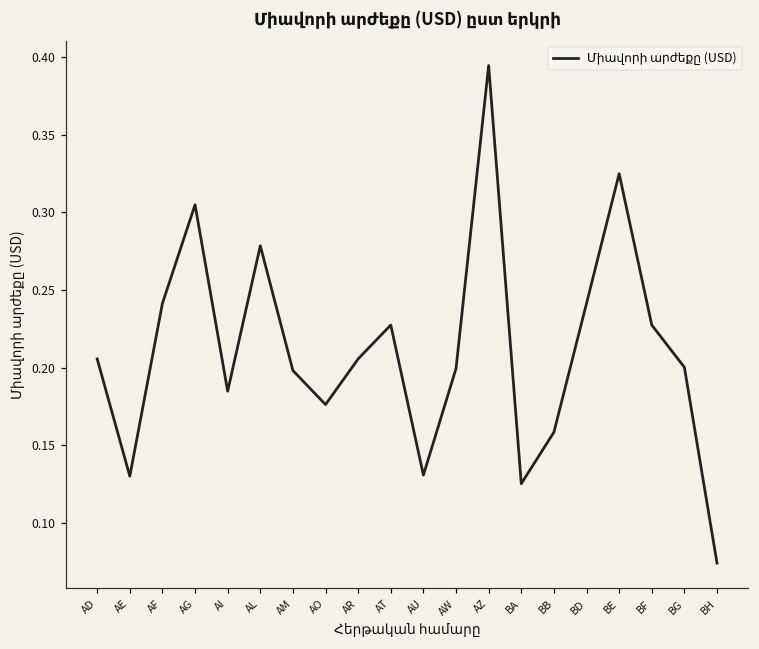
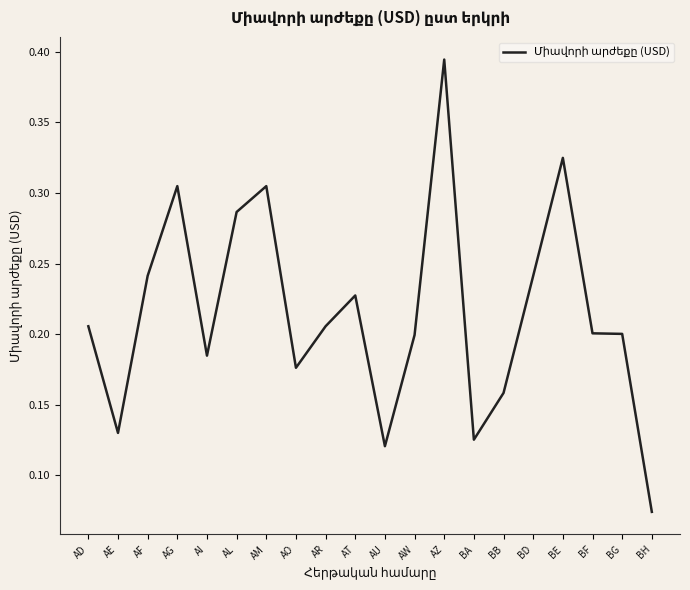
  {
    "AD": 0.206,
    "AE": 0.130,
    "AF": 0.241,
    "AG": 0.305,
    "AI": 0.185,
-   "AL": 0.278,
-   "AM": 0.198,
+   "AL": 0.287,
+   "AM": 0.305,
    "AO": 0.176,
    "AR": 0.206,
    "AT": 0.227,
-   "AU": 0.131,
+   "AU": 0.121,
    "AW": 0.199,
    "AZ": 0.394,
    "BA": 0.125,
    "BB": 0.158,
    "BD": 0.241,
    "BE": 0.325,
-   "BF": 0.227,
+   "BF": 0.201,
    "BG": 0.200,
    "BH": 0.074
  }
